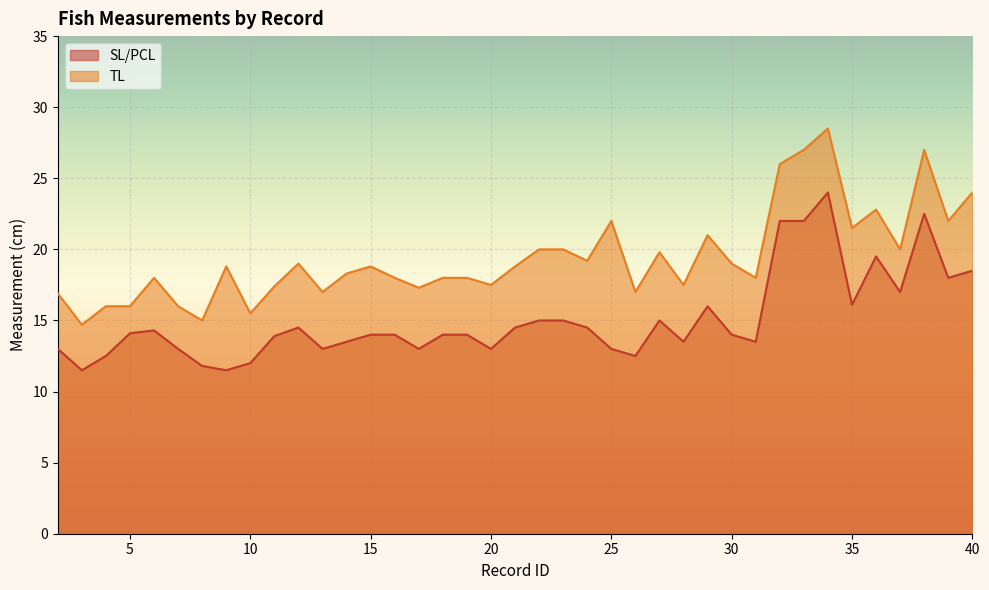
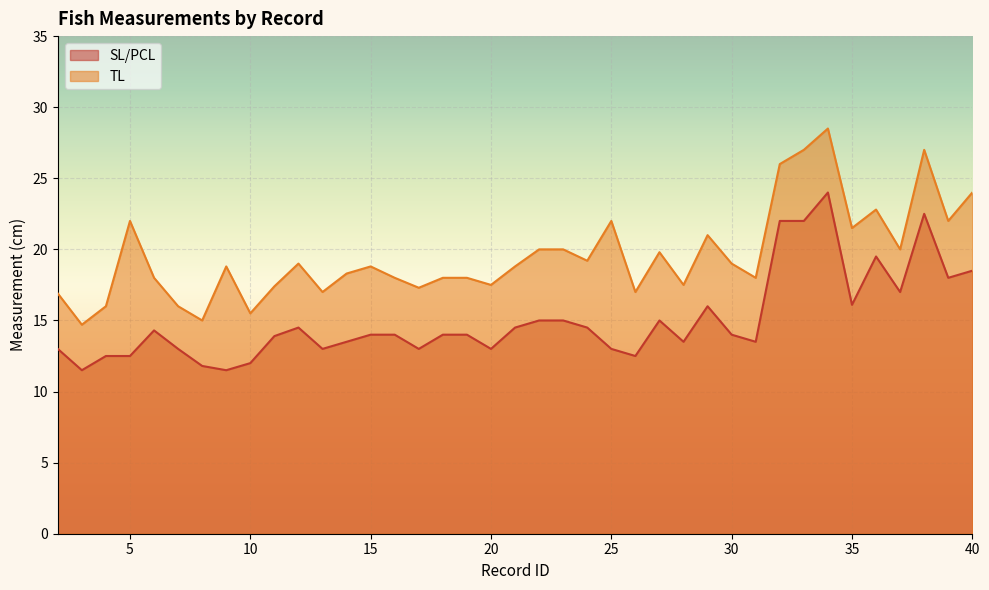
  {
    "SL/PCL": {
-     "5": 14.1,
+     "5": 12.5,
      "10": 12.0,
      "15": 14.0,
      "20": 13.0,
      "25": 13.0,
      "30": 14.0,
      "35": 16.1,
      "40": 18.5
    },
    "TL": {
-     "5": 16,
+     "5": 22,
      "10": 15.5,
      "15": 18.8,
      "20": 17.5,
      "25": 22,
      "30": 19,
      "35": 21.5,
      "40": 24
    }
  }
